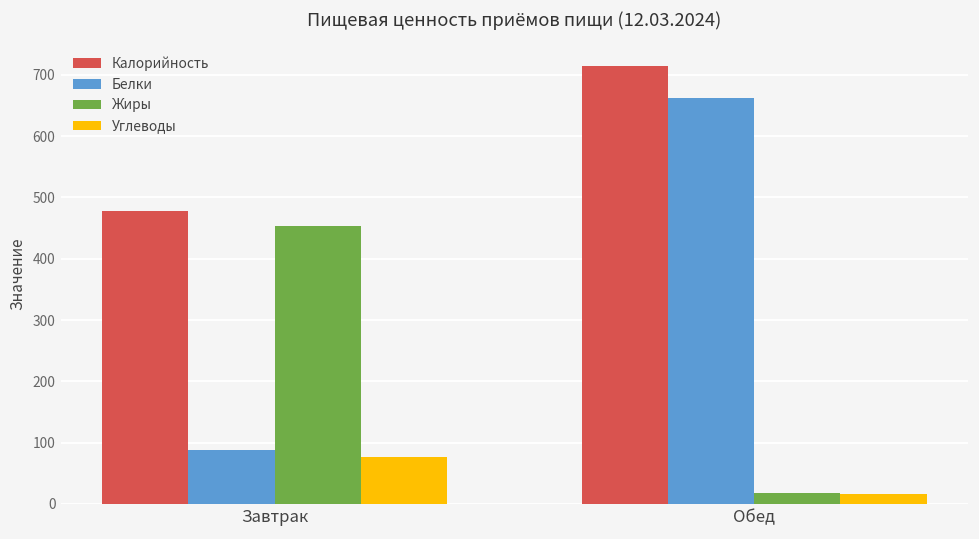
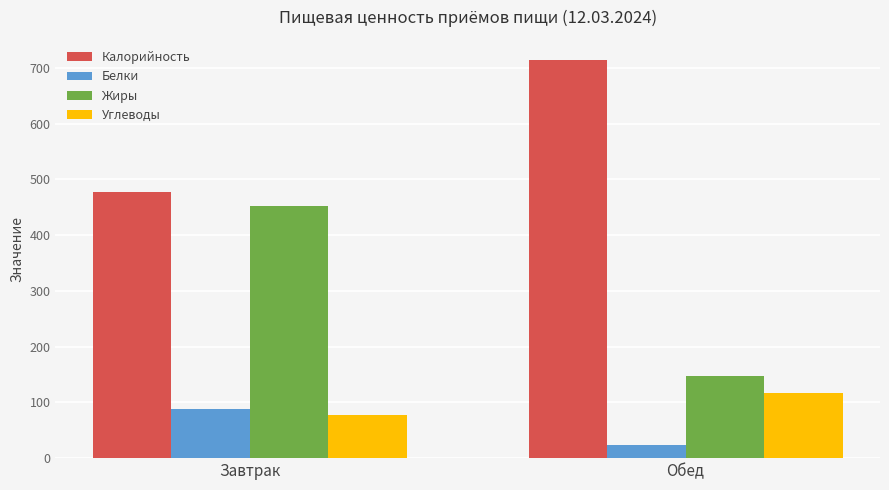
  {
    "Калорийность": {
      "Завтрак": 480,
      "Обед": 710
    },
    "Белки": {
      "Завтрак": 90,
-     "Обед": 660
+     "Обед": 20
    },
    "Жиры": {
      "Завтрак": 450,
-     "Обед": 20
+     "Обед": 150
    },
    "Углеводы": {
      "Завтрак": 80,
-     "Обед": 20
+     "Обед": 120
    }
  }
